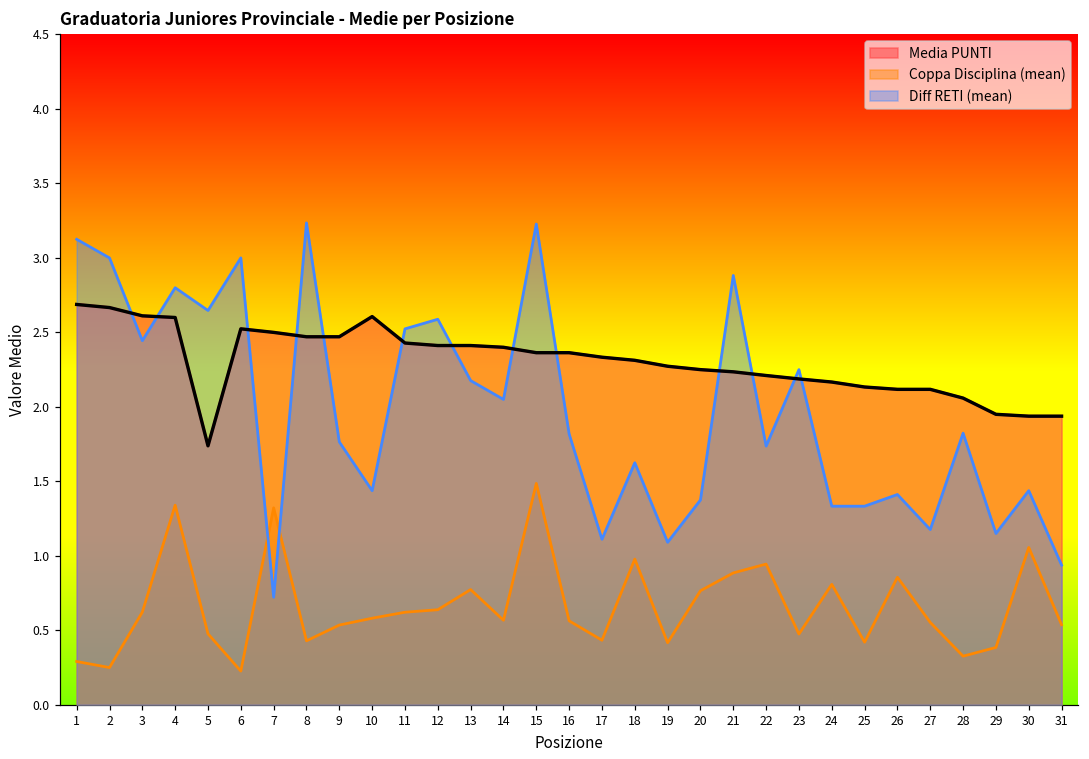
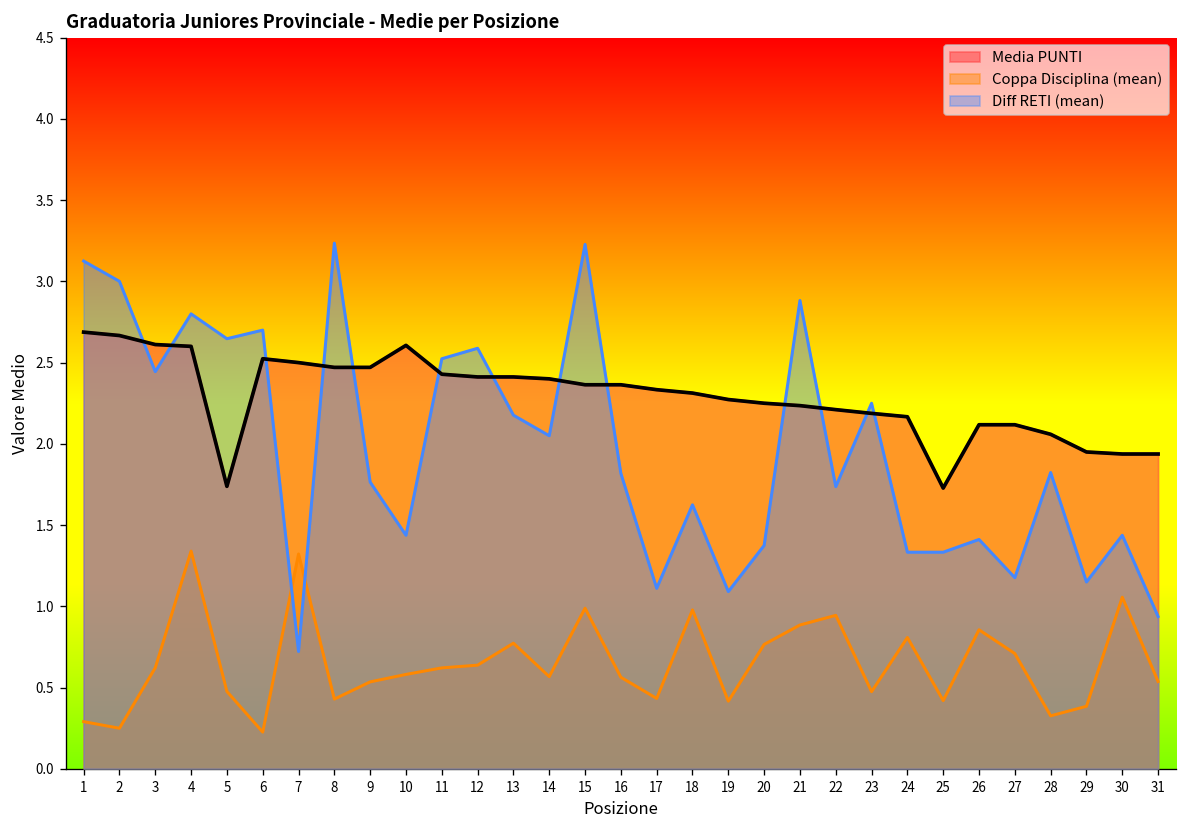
  {
    "Media PUNTI": {
      "1": 2.69,
      "2": 2.67,
      "3": 2.61,
      "4": 2.60,
      "5": 1.74,
      "6": 2.52,
      "7": 2.50,
      "8": 2.47,
      "9": 2.47,
      "10": 2.61,
      "11": 2.43,
      "12": 2.41,
      "13": 2.41,
      "14": 2.40,
      "15": 2.36,
      "16": 2.36,
      "17": 2.33,
      "18": 2.31,
      "19": 2.27,
      "20": 2.25,
      "21": 2.24,
      "22": 2.21,
      "23": 2.19,
      "24": 2.17,
-     "25": 2.13,
+     "25": 1.73,
      "26": 2.12,
      "27": 2.12,
      "28": 2.06,
      "29": 1.95,
      "30": 1.94,
      "31": 1.94
    },
    "Coppa Disciplina (mean)": {
      "1": 0.29,
      "2": 0.25,
      "3": 0.62,
      "4": 1.34,
      "5": 0.48,
      "6": 0.23,
      "7": 1.32,
      "8": 0.43,
      "9": 0.54,
      "10": 0.58,
      "11": 0.62,
      "12": 0.64,
      "13": 0.77,
      "14": 0.57,
-     "15": 1.49,
+     "15": 0.99,
      "16": 0.56,
      "17": 0.43,
      "18": 0.98,
      "19": 0.42,
      "20": 0.77,
      "21": 0.89,
      "22": 0.94,
      "23": 0.48,
      "24": 0.81,
      "25": 0.42,
      "26": 0.86,
-     "27": 0.55,
+     "27": 0.71,
      "28": 0.33,
      "29": 0.39,
      "30": 1.06,
      "31": 0.54
    },
    "Diff RETI (mean)": {
      "1": 3.13,
      "2": 3.0,
      "3": 2.44,
      "4": 2.8,
      "5": 2.65,
-     "6": 3.0,
+     "6": 2.7,
      "7": 0.72,
      "8": 3.24,
      "9": 1.76,
      "10": 1.44,
      "11": 2.52,
      "12": 2.6,
      "13": 2.18,
      "14": 2.05,
      "15": 3.23,
      "16": 1.8,
      "17": 1.1,
      "18": 1.63,
      "19": 1.1,
      "20": 1.38,
      "21": 2.9,
      "22": 1.74,
      "23": 2.25,
      "24": 1.33,
      "25": 1.33,
      "26": 1.4,
      "27": 1.18,
      "28": 1.82,
      "29": 1.15,
      "30": 1.44,
      "31": 0.94
    }
  }
